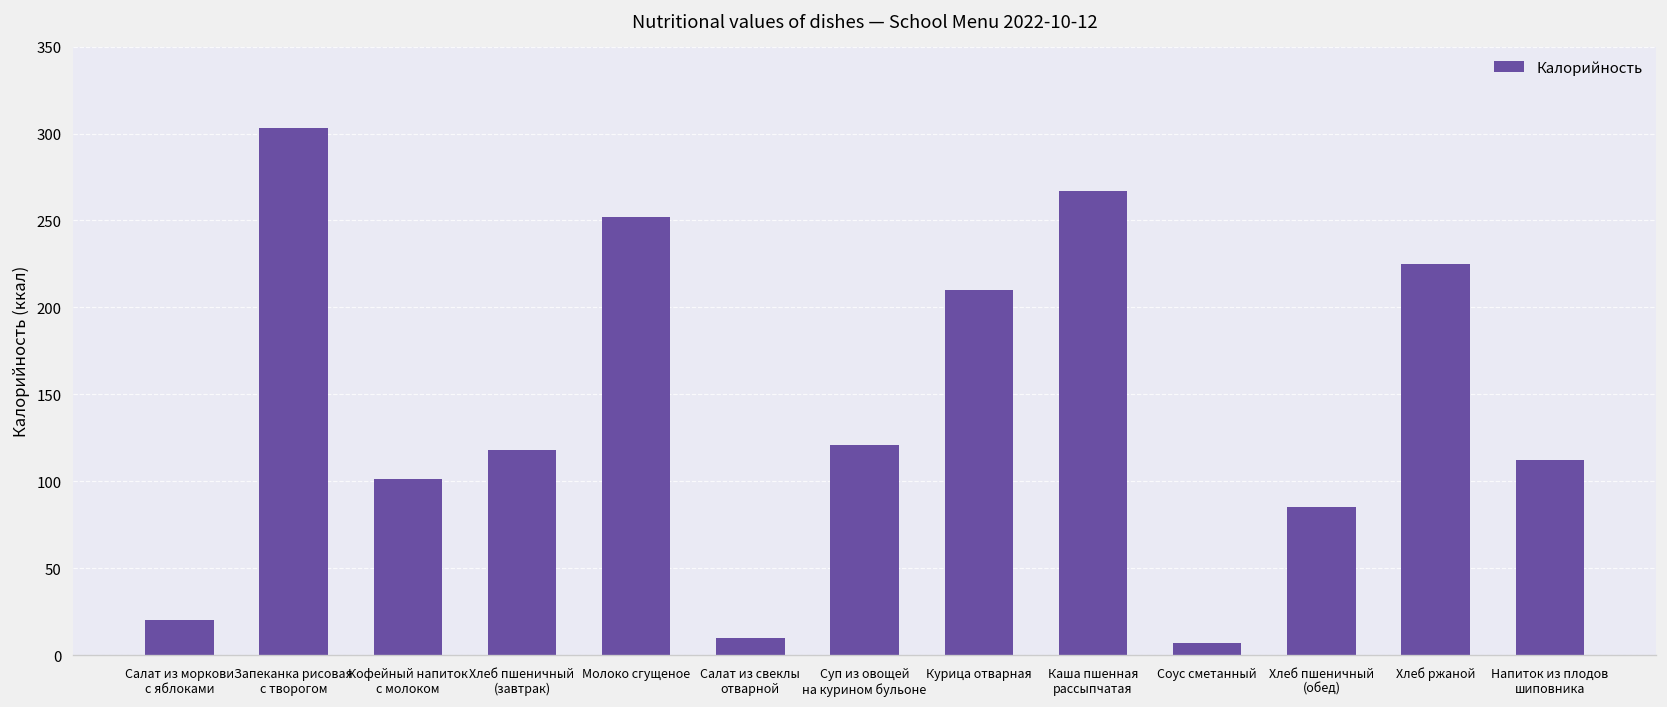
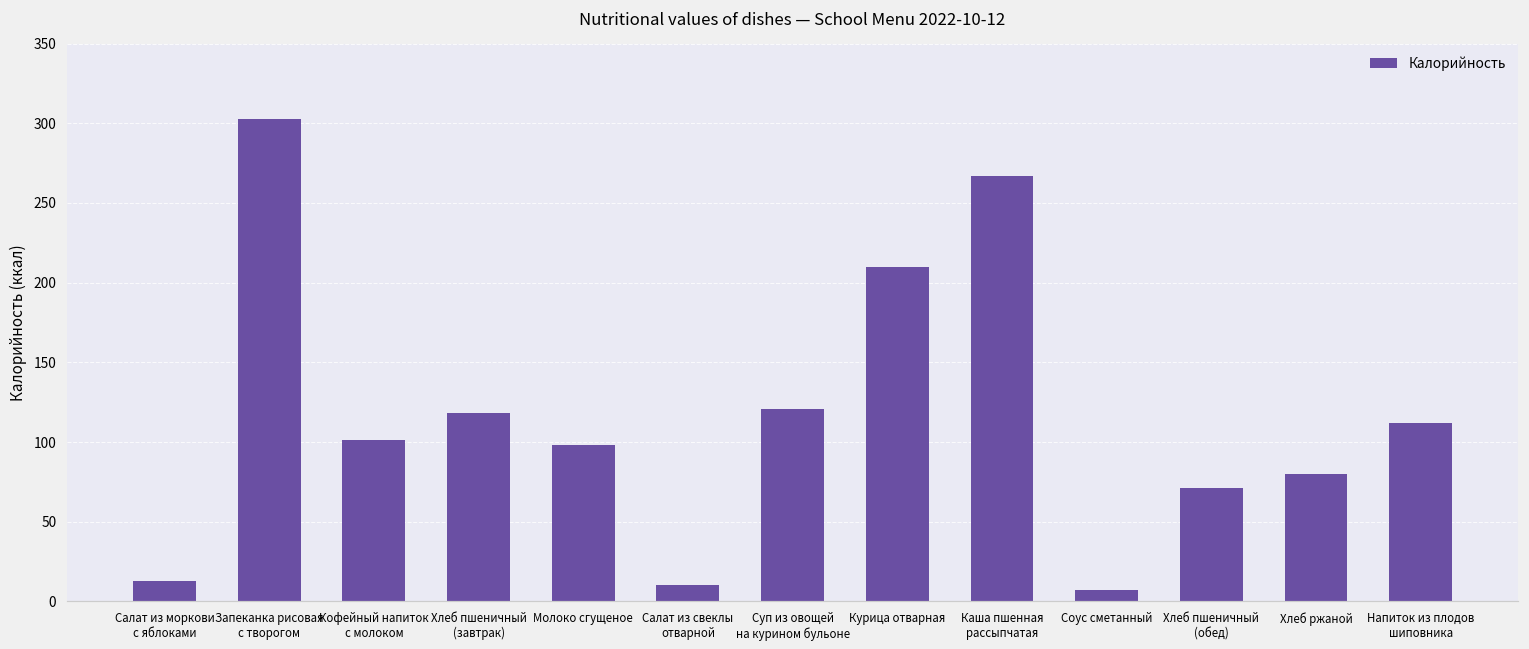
  {
-   "Салат из моркови с яблоками": 20,
+   "Салат из моркови с яблоками": 13,
    "Запеканка рисовая с творогом": 303,
    "Кофейный напиток с молоком": 101,
    "Хлеб пшеничный (завтрак)": 118,
-   "Молоко сгущеное": 252,
+   "Молоко сгущеное": 98,
    "Салат из свеклы отварной": 10,
    "Суп из овощей на курином бульоне": 121,
    "Курица отварная": 210,
    "Каша пшенная рассыпчатая": 267,
    "Соус сметанный": 7,
-   "Хлеб пшеничный (обед)": 85,
-   "Хлеб ржаной": 225,
+   "Хлеб пшеничный (обед)": 71,
+   "Хлеб ржаной": 80,
    "Напиток из плодов шиповника": 112
  }
